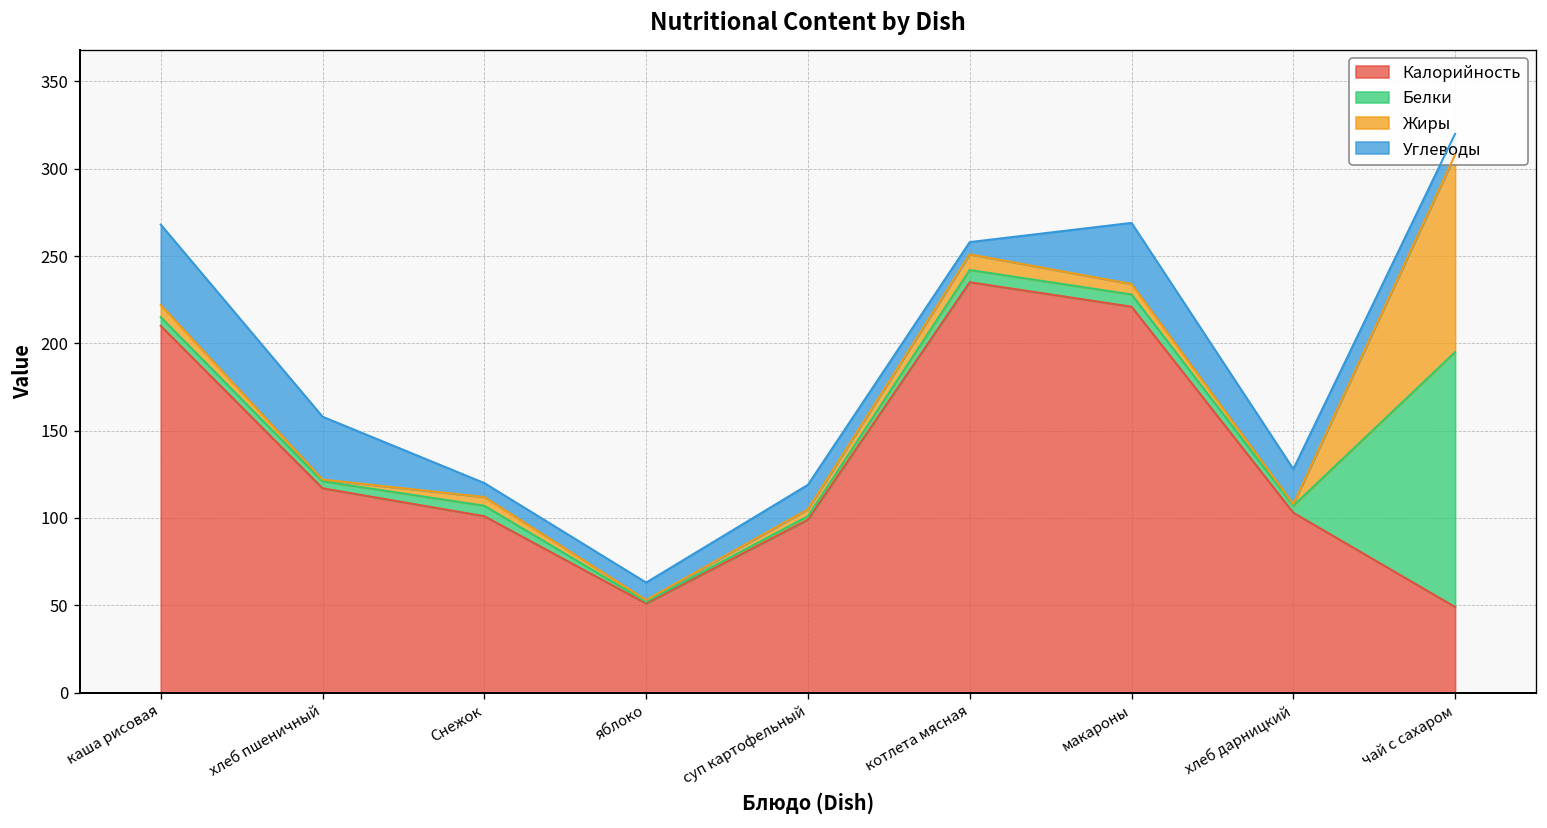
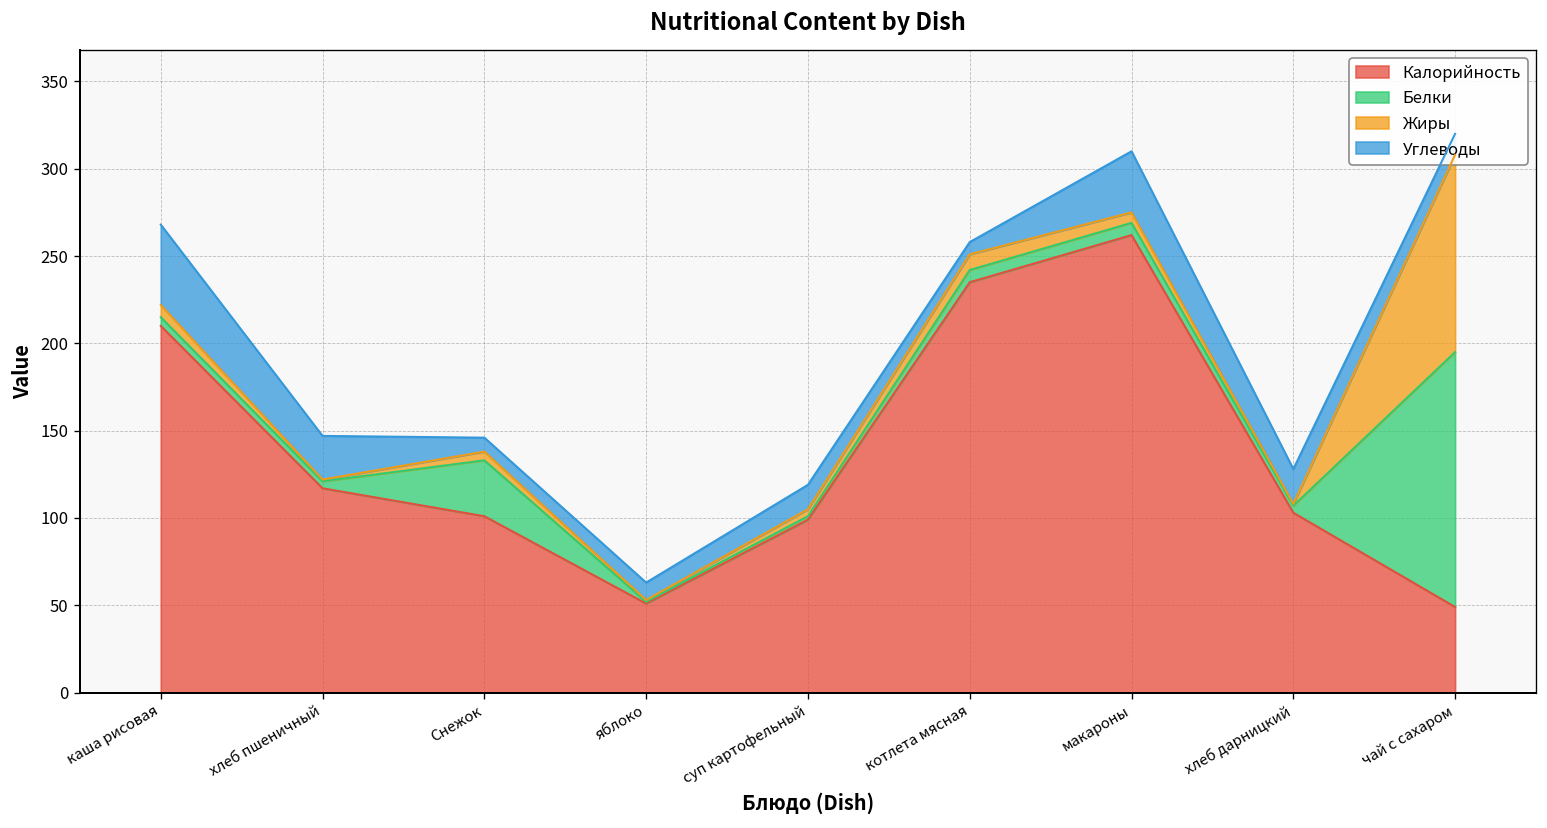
  {
    "Калорийность": {
      "каша рисовая": 210,
      "хлеб пшеничный": 117,
      "Снежок": 101,
      "суп картофельный": 99,
      "котлета мясная": 235,
-     "макароны": 221,
+     "макароны": 262,
      "хлеб дарницкий": 103,
      "чай с сахаром": 49
    },
    "Белки": {
      "каша рисовая": 5,
-     "Снежок": 6,
+     "Снежок": 32,
      "суп картофельный": 2,
      "котлета мясная": 7,
      "макароны": 7,
      "чай с сахаром": 146
    },
    "Жиры": {
      "каша рисовая": 7,
      "Снежок": 5,
      "суп картофельный": 4,
      "котлета мясная": 9,
      "макароны": 6
    },
    "Углеводы": {
      "каша рисовая": 46,
-     "хлеб пшеничный": 36,
+     "хлеб пшеничный": 25,
      "Снежок": 8,
      "яблоко": 10,
      "суп картофельный": 14,
      "котлета мясная": 7,
      "макароны": 35,
      "хлеб дарницкий": 20
    }
  }
